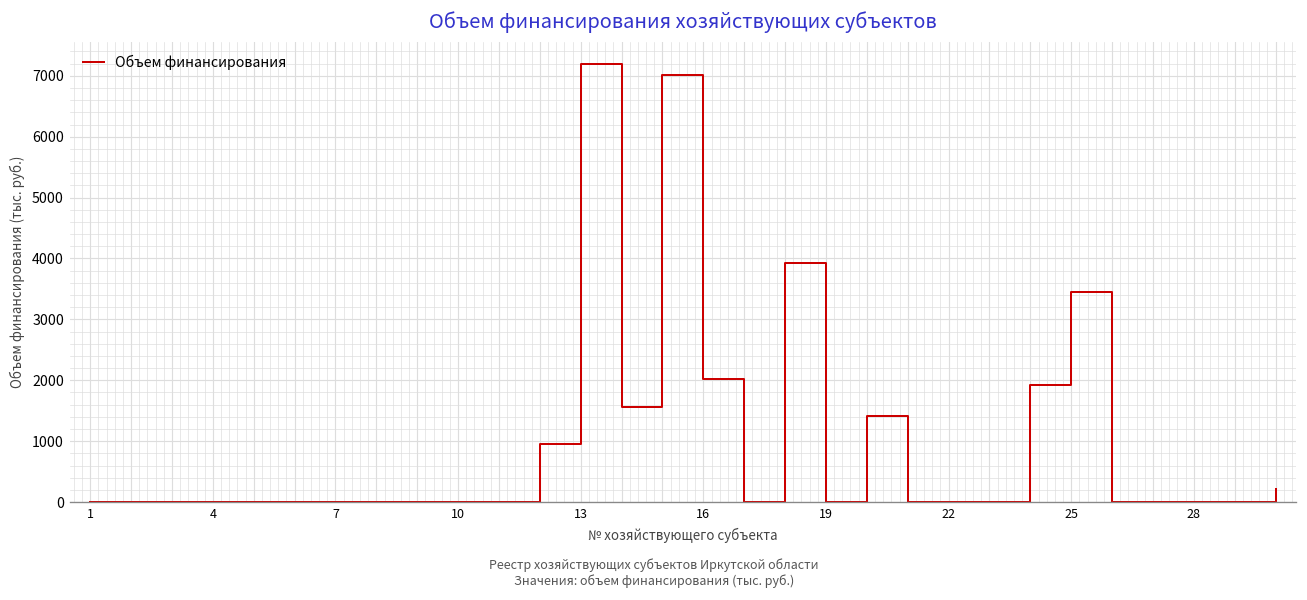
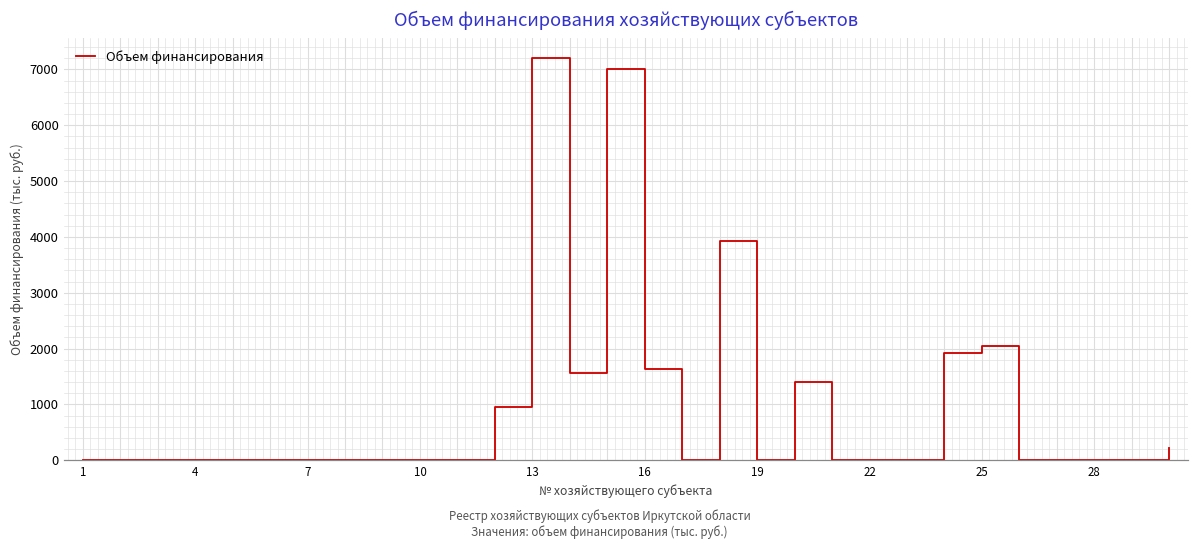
  {
    "1": 0,
    "4": 0,
    "7": 0,
    "10": 0,
    "13": 7200,
-   "16": 2000,
+   "16": 1600,
    "19": 0,
    "22": 0,
-   "25": 3500,
+   "25": 2000,
    "28": 0
  }
